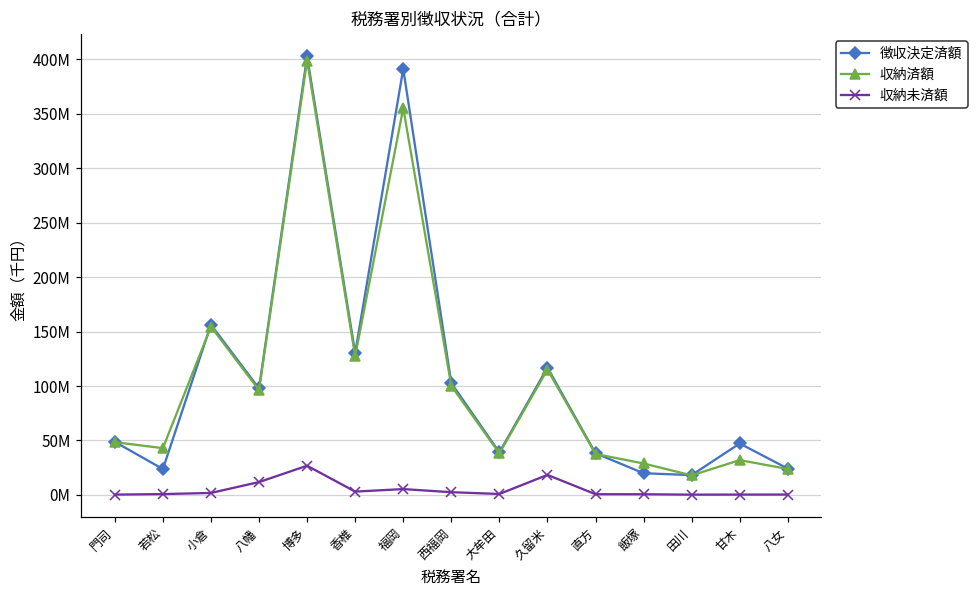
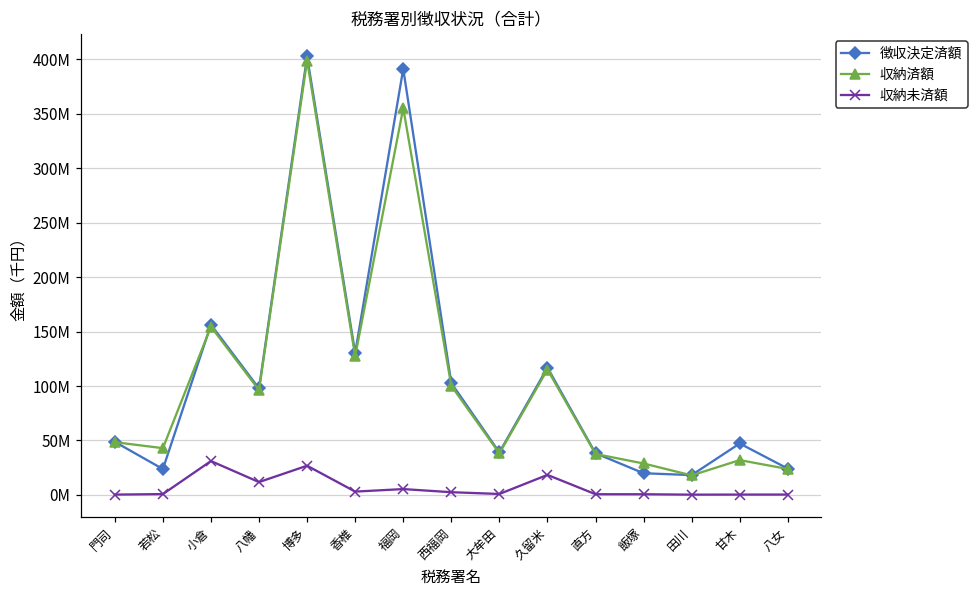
  {
    "徴収決定済額": {
      "若松": 20000000,
      "博多": 400000000,
      "香椎": 130000000,
      "福岡": 390000000,
      "飯塚": 20000000,
      "甘木": 50000000
    },
    "収納済額": {
      "若松": 40000000,
      "博多": 400000000,
      "香椎": 130000000,
      "福岡": 360000000,
      "飯塚": 30000000,
      "甘木": 30000000
    },
    "収納未済額": {
      "門司": 0,
      "若松": 0,
-     "小倉": 0,
+     "小倉": 30000000,
      "八幡": 10000000,
      "博多": 30000000,
      "香椎": 0,
      "福岡": 10000000,
      "西福岡": 0,
      "大牟田": 0,
      "久留米": 20000000,
      "直方": 0,
      "飯塚": 0,
      "田川": 0,
      "甘木": 0,
      "八女": 0
    }
  }
